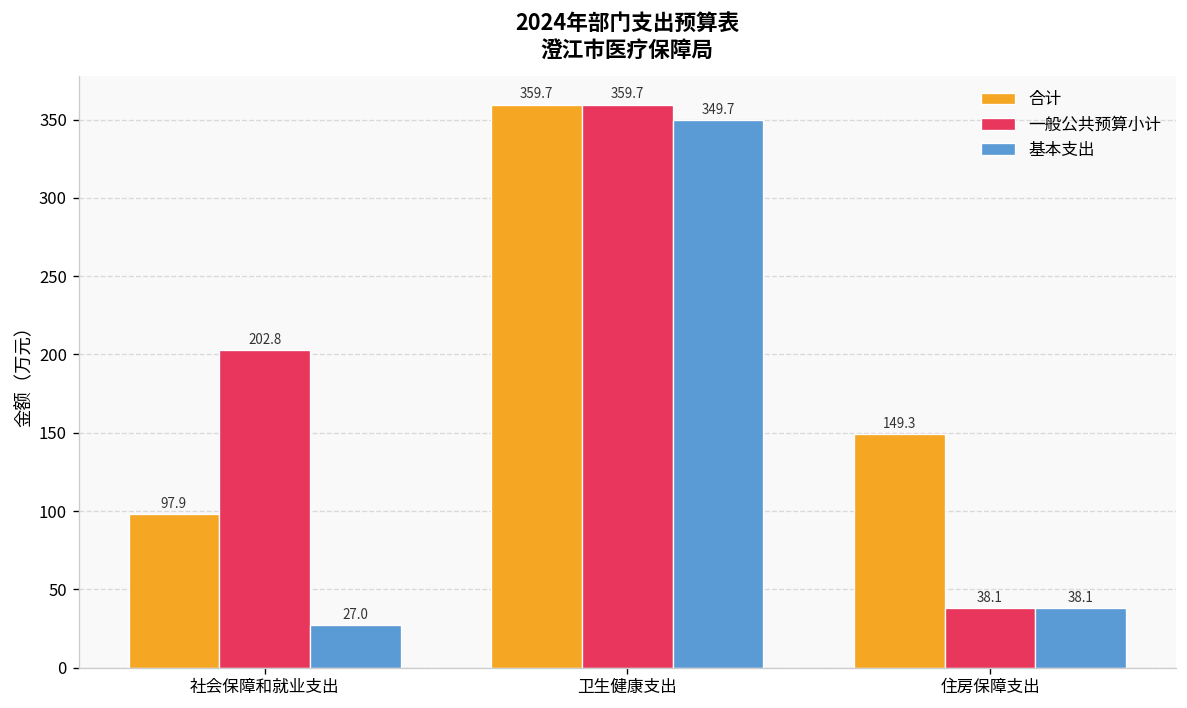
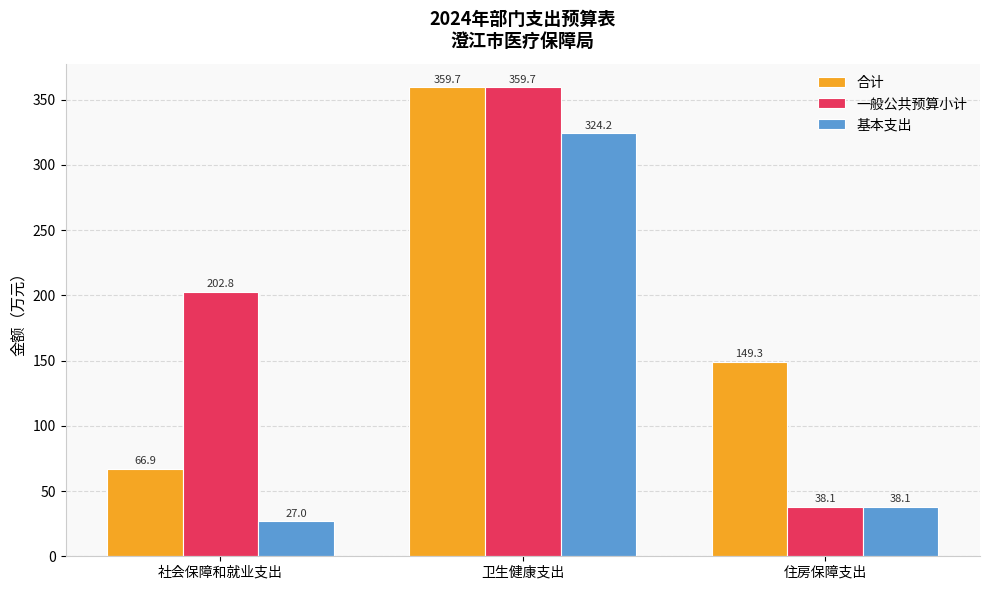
  {
    "合计": {
-     "社会保障和就业支出": 97.9,
+     "社会保障和就业支出": 66.9,
      "卫生健康支出": 359.7,
      "住房保障支出": 149.3
    },
    "一般公共预算小计": {
      "社会保障和就业支出": 202.8,
      "卫生健康支出": 359.7,
      "住房保障支出": 38.1
    },
    "基本支出": {
      "社会保障和就业支出": 27.0,
-     "卫生健康支出": 349.7,
+     "卫生健康支出": 324.2,
      "住房保障支出": 38.1
    }
  }
